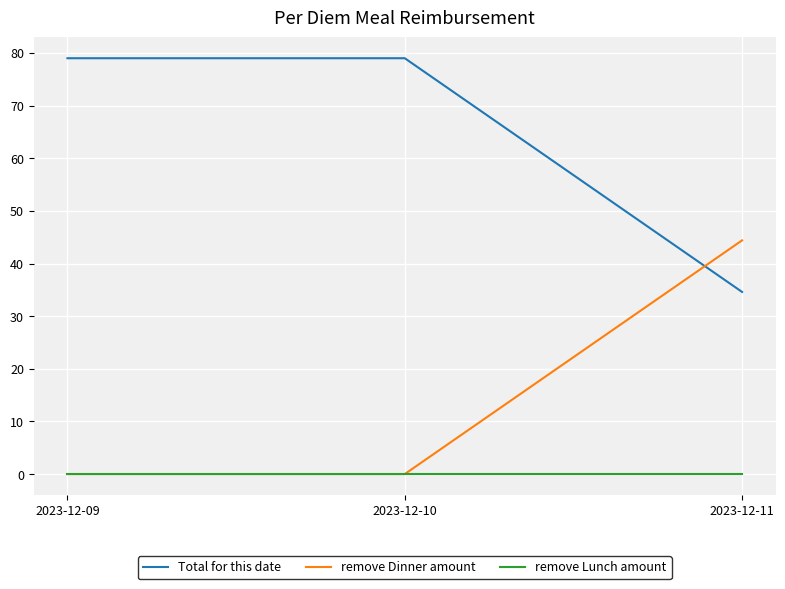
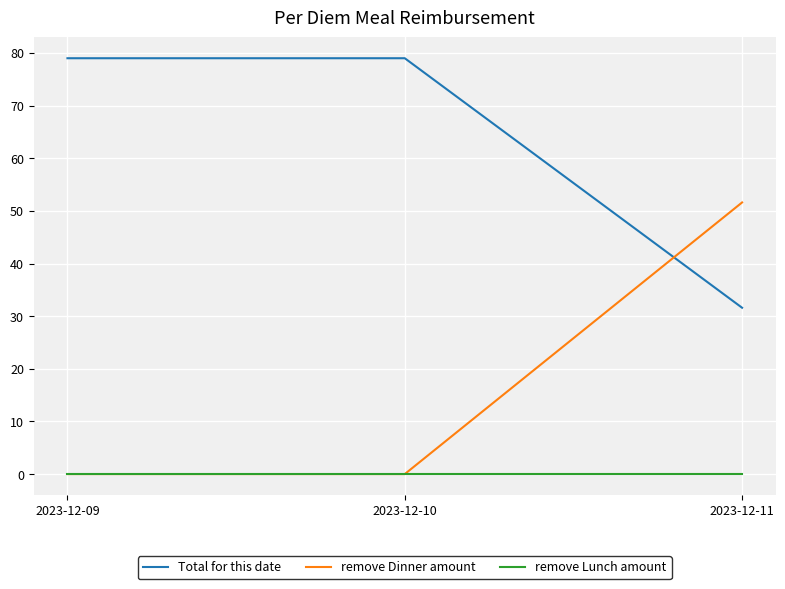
  {
    "Total for this date": {
      "2023-12-09": 79,
      "2023-12-10": 79,
-     "2023-12-11": 35
+     "2023-12-11": 32
    },
    "remove Dinner amount": {
-     "2023-12-11": 44
+     "2023-12-11": 52
    },
    "remove Lunch amount": {
      "2023-12-11": 0
    }
  }
